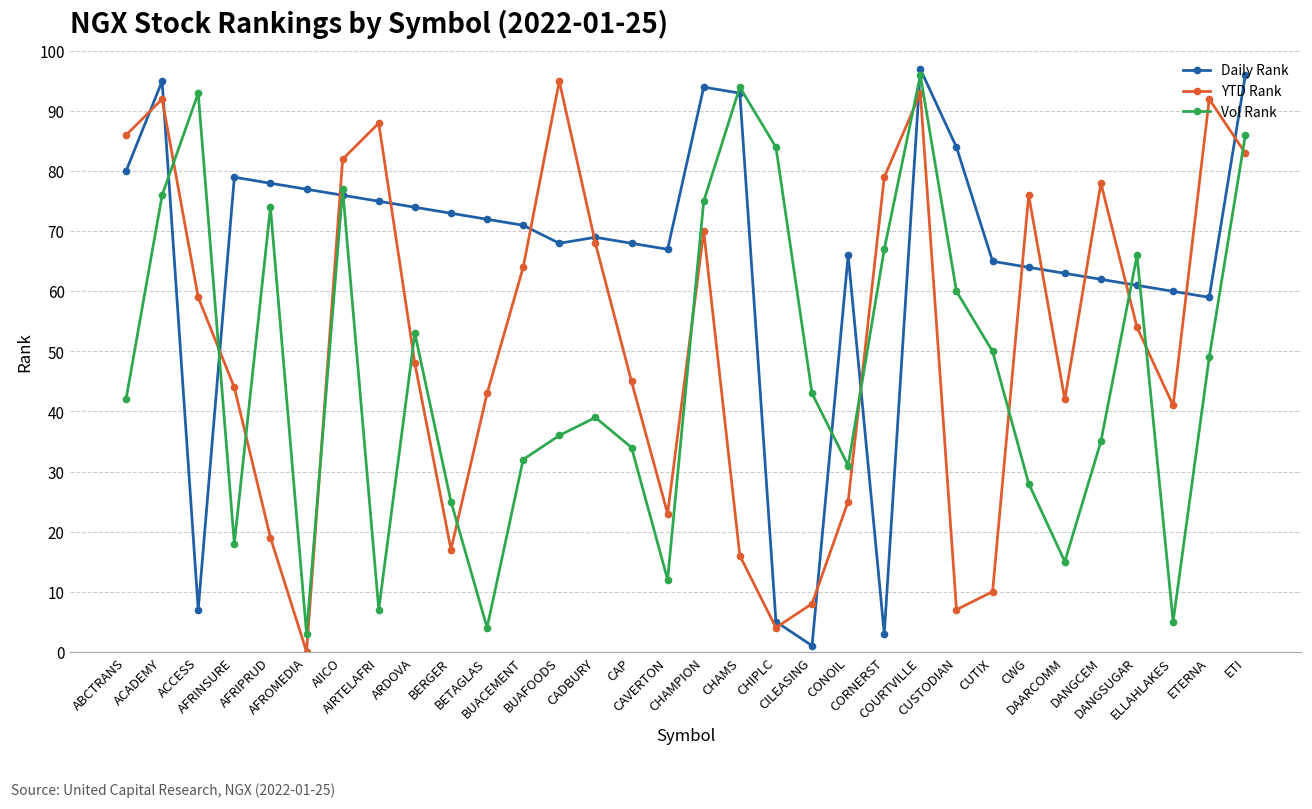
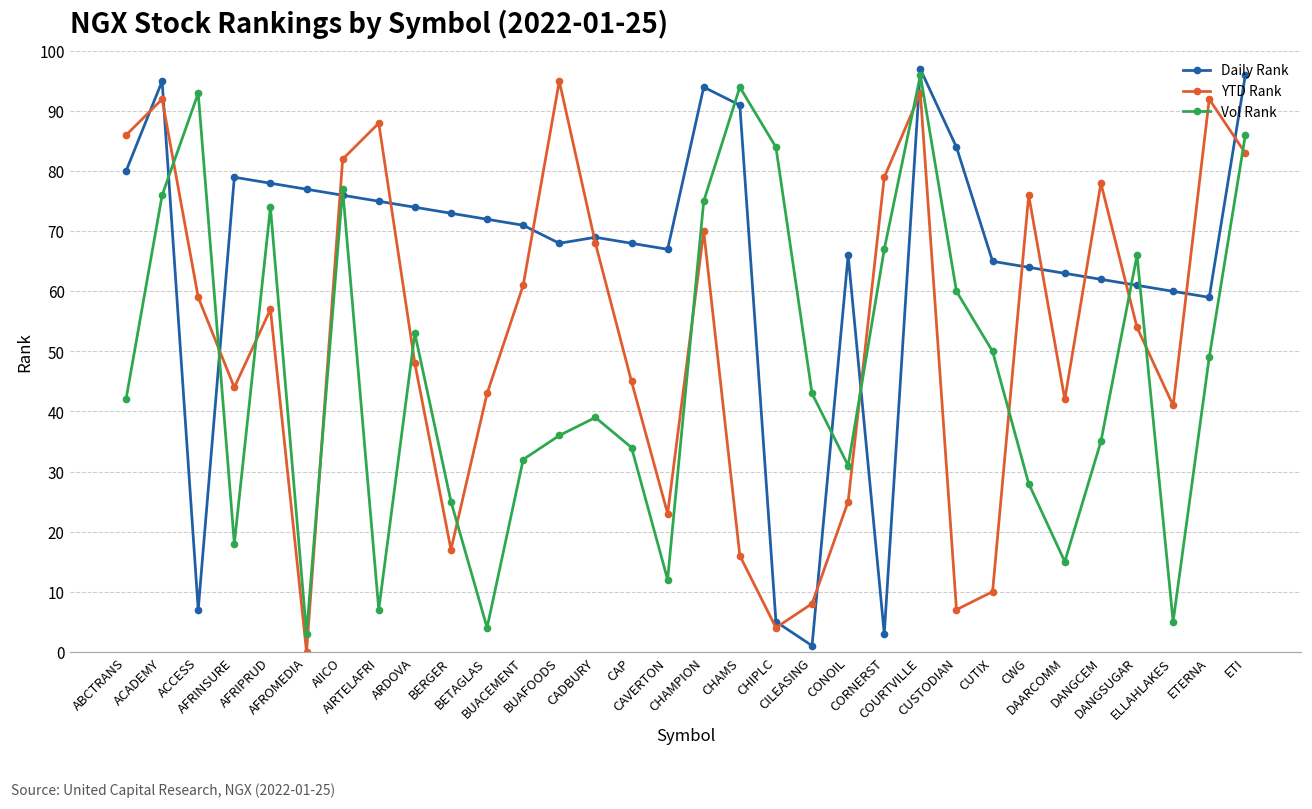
  {
    "Daily Rank": {
      "ABCTRANS": 80,
      "ACADEMY": 95,
      "ACCESS": 7,
      "AFRINSURE": 79,
      "AFRIPRUD": 78,
      "AFROMEDIA": 77,
      "AIICO": 76,
      "AIRTELAFRI": 75,
      "ARDOVA": 74,
      "BERGER": 73,
      "BETAGLAS": 72,
      "BUACEMENT": 71,
      "BUAFOODS": 68,
      "CADBURY": 69,
      "CAP": 68,
      "CAVERTON": 67,
      "CHAMPION": 94,
-     "CHAMS": 93,
+     "CHAMS": 91,
      "CHIPLC": 5,
      "CILEASING": 1,
      "CONOIL": 66,
      "CORNERST": 3,
      "COURTVILLE": 97,
      "CUSTODIAN": 84,
      "CUTIX": 65,
      "CWG": 64,
      "DAARCOMM": 63,
      "DANGCEM": 62,
      "DANGSUGAR": 61,
      "ELLAHLAKES": 60,
      "ETERNA": 59,
      "ETI": 96
    },
    "YTD Rank": {
      "ABCTRANS": 86,
      "ACADEMY": 92,
      "ACCESS": 59,
      "AFRINSURE": 44,
-     "AFRIPRUD": 19,
+     "AFRIPRUD": 57,
      "AFROMEDIA": 0,
      "AIICO": 82,
      "AIRTELAFRI": 88,
      "ARDOVA": 48,
      "BERGER": 17,
      "BETAGLAS": 43,
-     "BUACEMENT": 64,
+     "BUACEMENT": 61,
      "BUAFOODS": 95,
      "CADBURY": 68,
      "CAP": 45,
      "CAVERTON": 23,
      "CHAMPION": 70,
      "CHAMS": 16,
      "CHIPLC": 4,
      "CILEASING": 8,
      "CONOIL": 25,
      "CORNERST": 79,
      "COURTVILLE": 93,
      "CUSTODIAN": 7,
      "CUTIX": 10,
      "CWG": 76,
      "DAARCOMM": 42,
      "DANGCEM": 78,
      "DANGSUGAR": 54,
      "ELLAHLAKES": 41,
      "ETERNA": 92,
      "ETI": 83
    },
    "Vol Rank": {
      "ABCTRANS": 42,
      "ACADEMY": 76,
      "ACCESS": 93,
      "AFRINSURE": 18,
      "AFRIPRUD": 74,
      "AFROMEDIA": 3,
      "AIICO": 77,
      "AIRTELAFRI": 7,
      "ARDOVA": 53,
      "BERGER": 25,
      "BETAGLAS": 4,
      "BUACEMENT": 32,
      "BUAFOODS": 36,
      "CADBURY": 39,
      "CAP": 34,
      "CAVERTON": 12,
      "CHAMPION": 75,
      "CHAMS": 94,
      "CHIPLC": 84,
      "CILEASING": 43,
      "CONOIL": 31,
      "CORNERST": 67,
      "COURTVILLE": 96,
      "CUSTODIAN": 60,
      "CUTIX": 50,
      "CWG": 28,
      "DAARCOMM": 15,
      "DANGCEM": 35,
      "DANGSUGAR": 66,
      "ELLAHLAKES": 5,
      "ETERNA": 49,
      "ETI": 86
    }
  }
